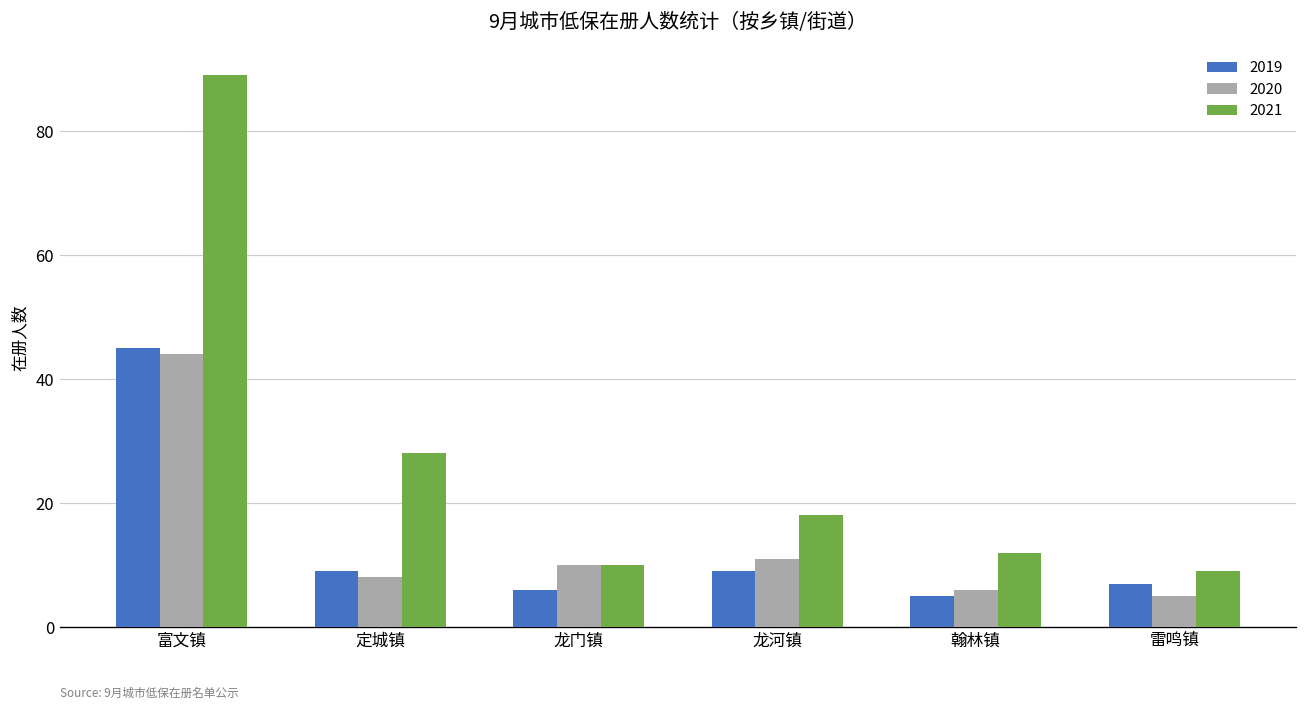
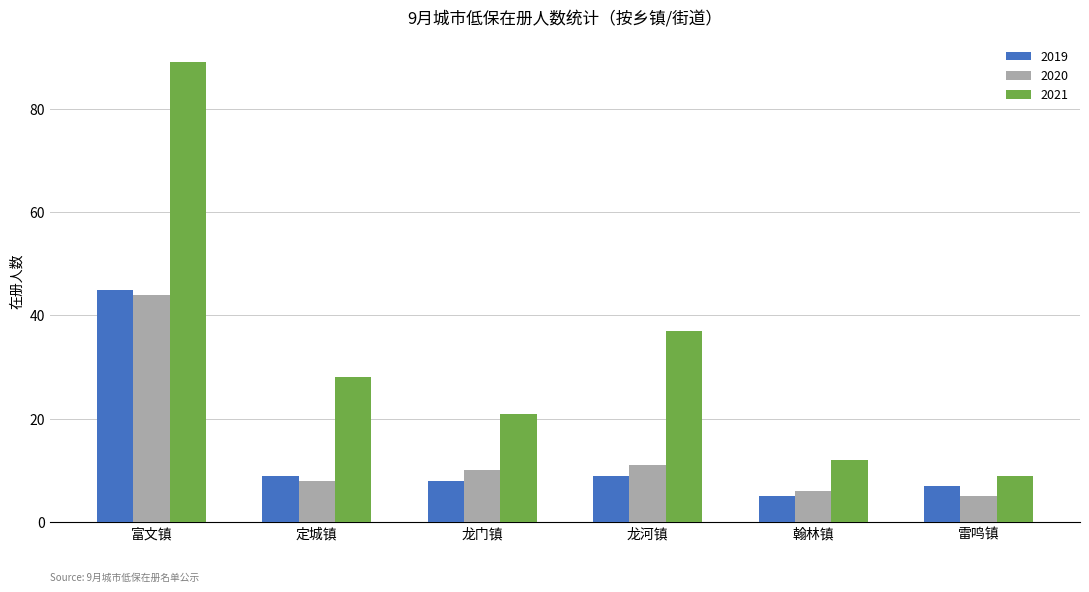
  {
    "2019": {
      "富文镇": 45,
      "定城镇": 9,
-     "龙门镇": 6,
+     "龙门镇": 8,
      "龙河镇": 9,
      "翰林镇": 5,
      "雷鸣镇": 7
    },
    "2020": {
      "富文镇": 44,
      "定城镇": 8,
      "龙门镇": 10,
      "龙河镇": 11,
      "翰林镇": 6,
      "雷鸣镇": 5
    },
    "2021": {
      "富文镇": 89,
      "定城镇": 28,
-     "龙门镇": 10,
-     "龙河镇": 18,
+     "龙门镇": 21,
+     "龙河镇": 37,
      "翰林镇": 12,
      "雷鸣镇": 9
    }
  }
